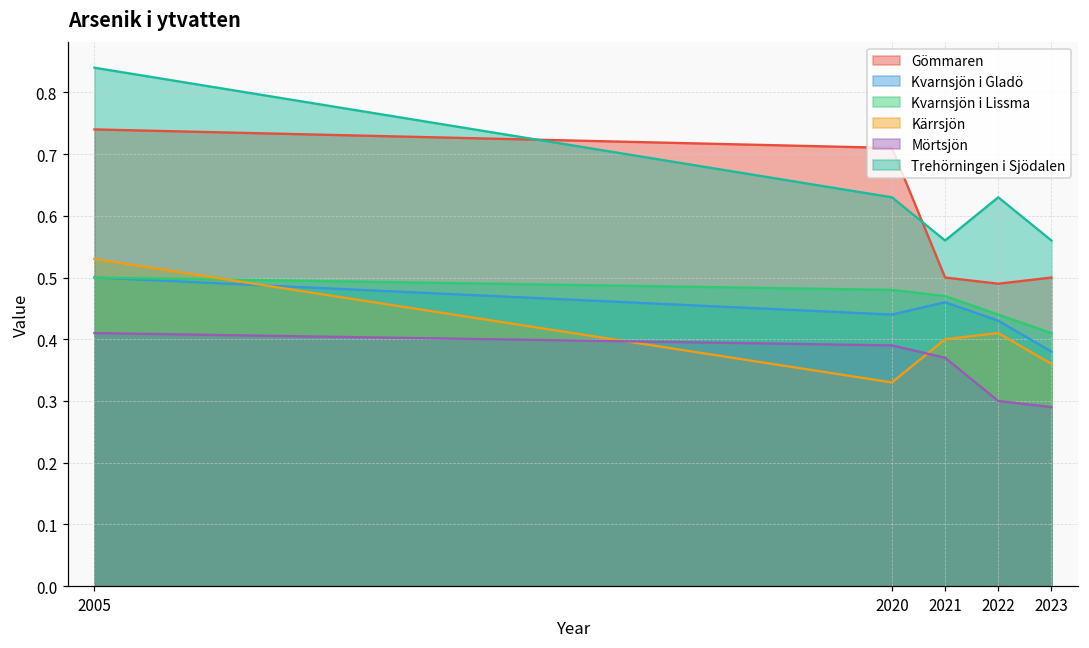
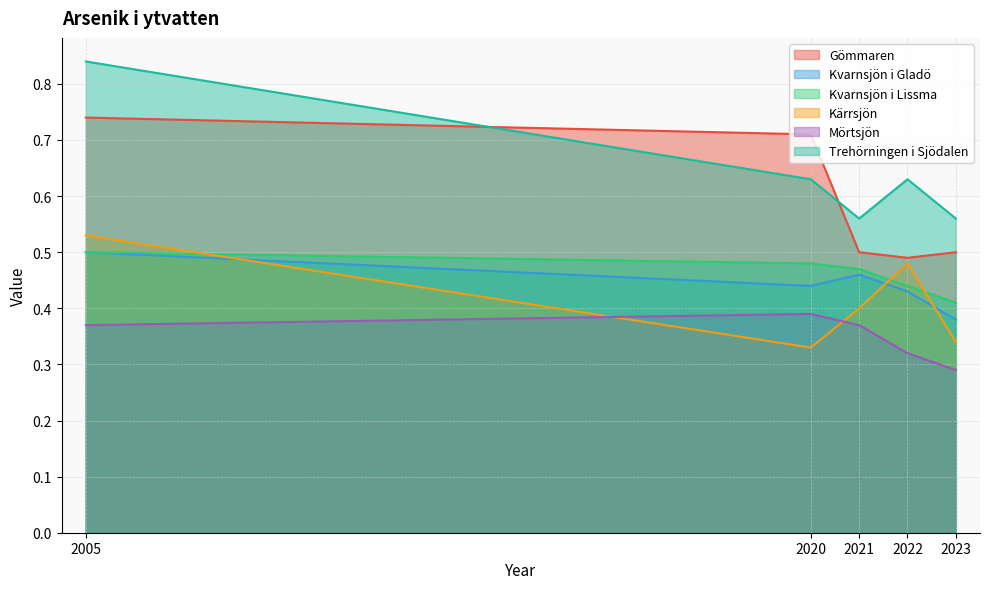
  {
    "Gömmaren": {
      "2005": 0.74,
      "2021": 0.50,
      "2022": 0.49,
      "2023": 0.50
    },
    "Kärrsjön": {
      "2005": 0.53,
      "2020": 0.33,
      "2021": 0.40,
-     "2022": 0.41,
-     "2023": 0.36
+     "2022": 0.48,
+     "2023": 0.34
    },
    "Mörtsjön": {
-     "2005": 0.41,
+     "2005": 0.37,
      "2020": 0.39,
      "2021": 0.37,
-     "2022": 0.30,
+     "2022": 0.32,
      "2023": 0.29
    }
  }
